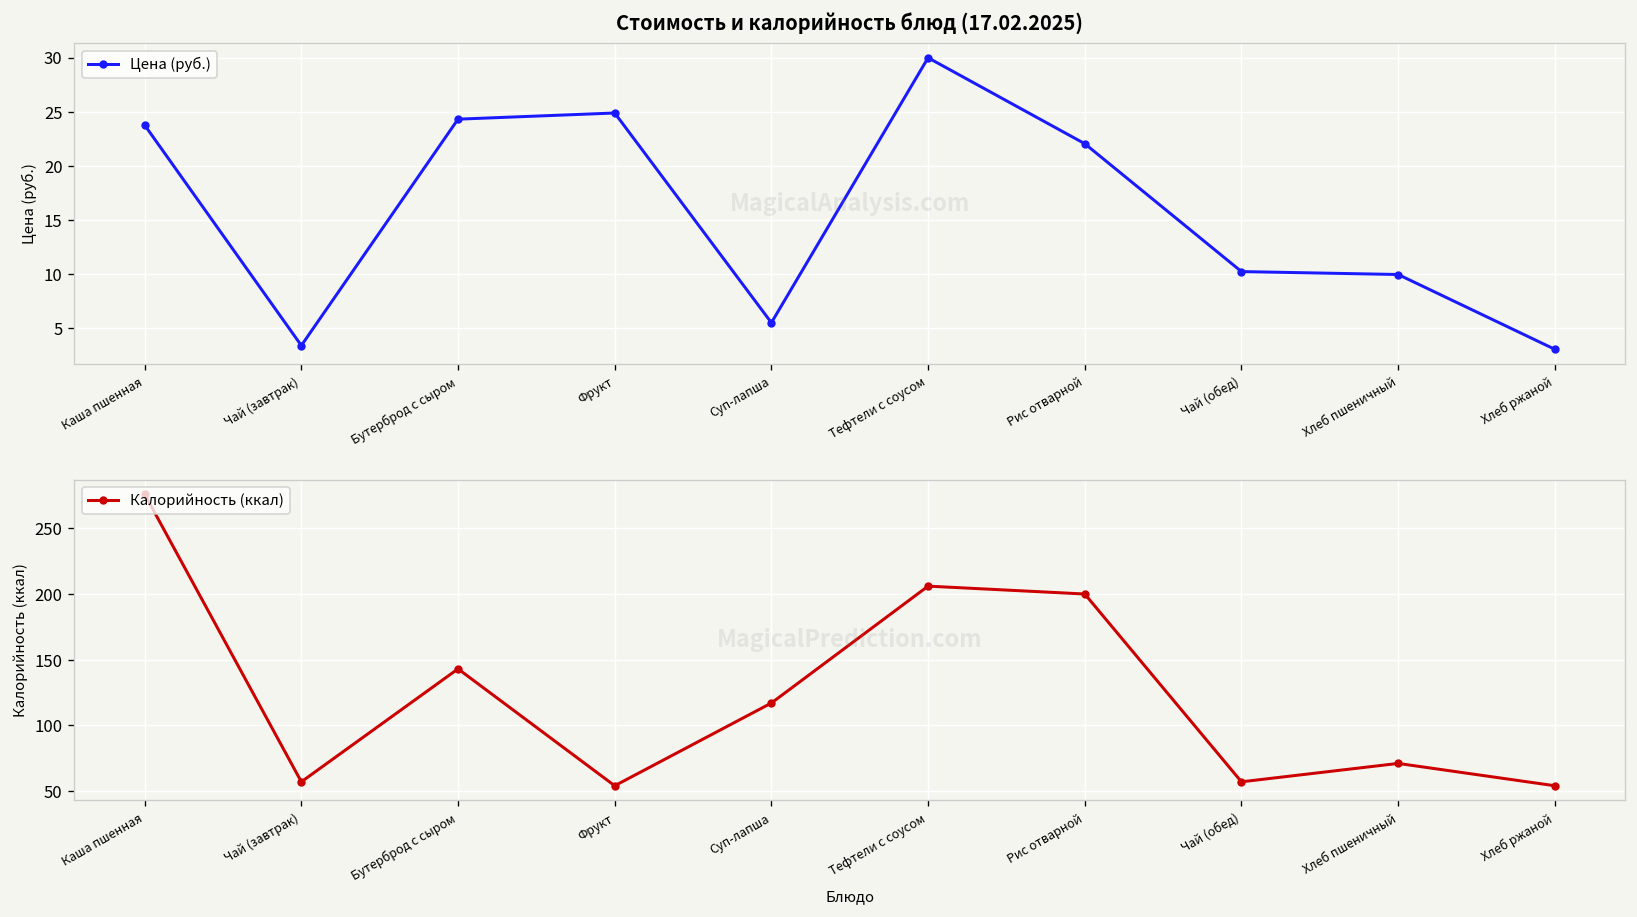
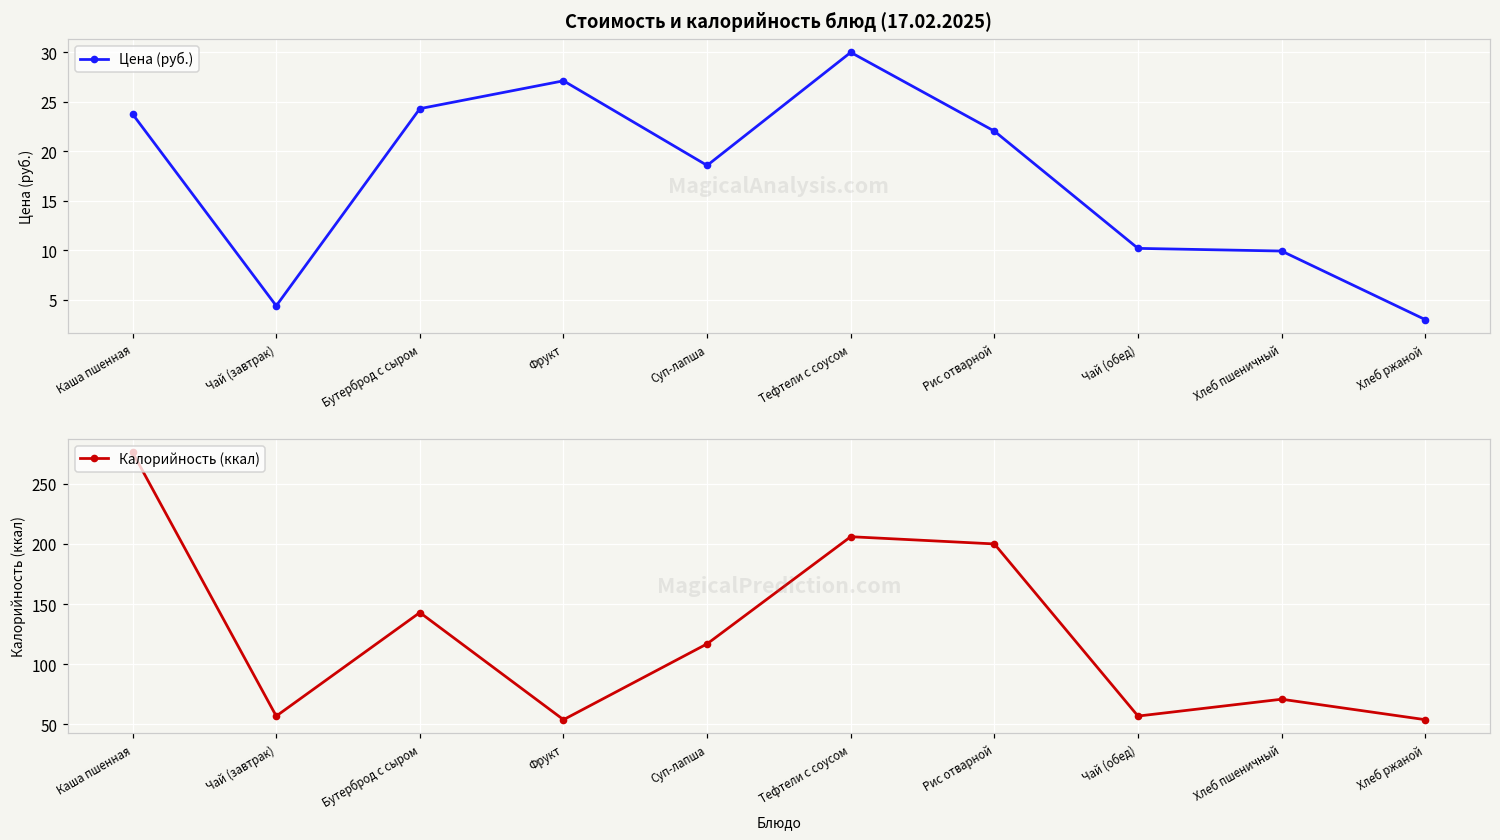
  {
    "Стоимость и калорийность блюд (17.02.2025)": {
      "Каша пшенная": 24,
-     "Чай (завтрак)": 3,
+     "Чай (завтрак)": 4,
      "Бутерброд с сыром": 24,
-     "Фрукт": 25,
-     "Суп-лапша": 5,
+     "Фрукт": 27,
+     "Суп-лапша": 19,
      "Тефтели с соусом": 30,
      "Рис отварной": 22,
      "Чай (обед)": 10,
      "Хлеб пшеничный": 10,
      "Хлеб ржаной": 3
    }
  }
